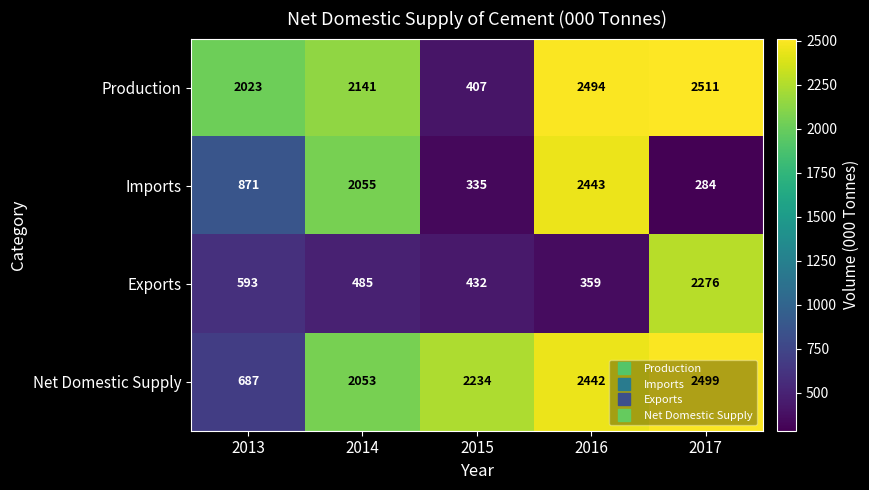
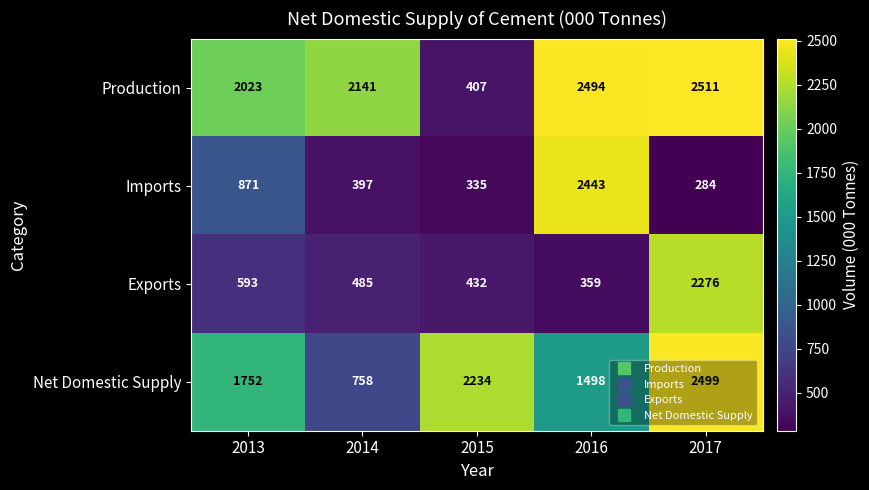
  {
    "Production": {
      "2013": 2023,
      "2014": 2141,
      "2015": 407,
      "2016": 2494,
      "2017": 2511
    },
    "Imports": {
      "2013": 871,
-     "2014": 2055,
+     "2014": 397,
      "2015": 335,
      "2016": 2443,
      "2017": 284
    },
    "Exports": {
      "2013": 593,
      "2014": 485,
      "2015": 432,
      "2016": 359,
      "2017": 2276
    },
    "Net Domestic Supply": {
-     "2013": 687,
-     "2014": 2053,
+     "2013": 1752,
+     "2014": 758,
      "2015": 2234,
-     "2016": 2442
+     "2016": 1498
    }
  }
